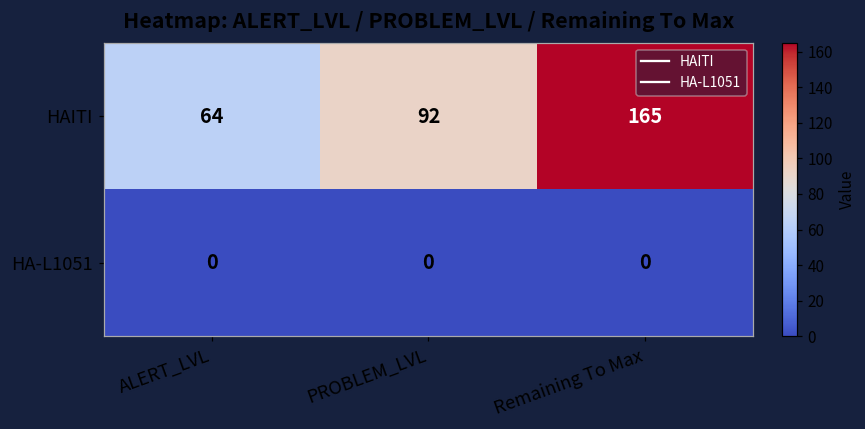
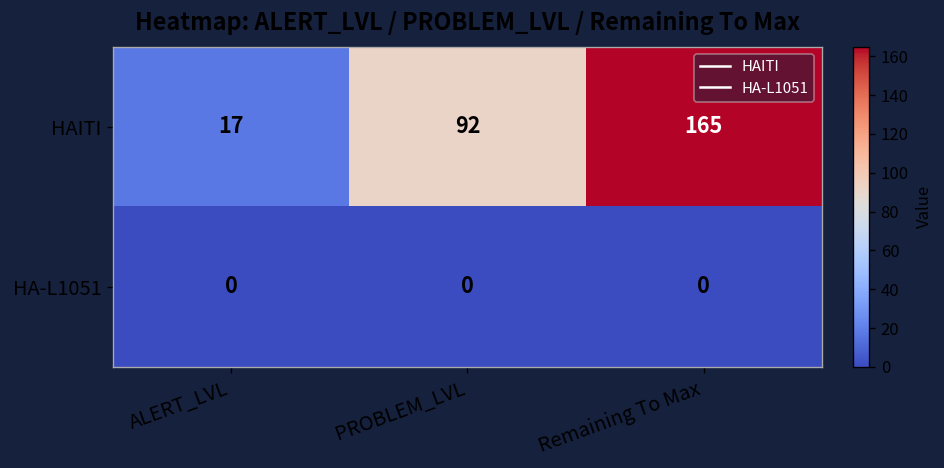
  {
    "HAITI": {
-     "ALERT_LVL": 64,
+     "ALERT_LVL": 17,
      "PROBLEM_LVL": 92,
      "Remaining To Max": 165
    },
    "HA-L1051": {
      "ALERT_LVL": 0,
      "PROBLEM_LVL": 0,
      "Remaining To Max": 0
    }
  }
